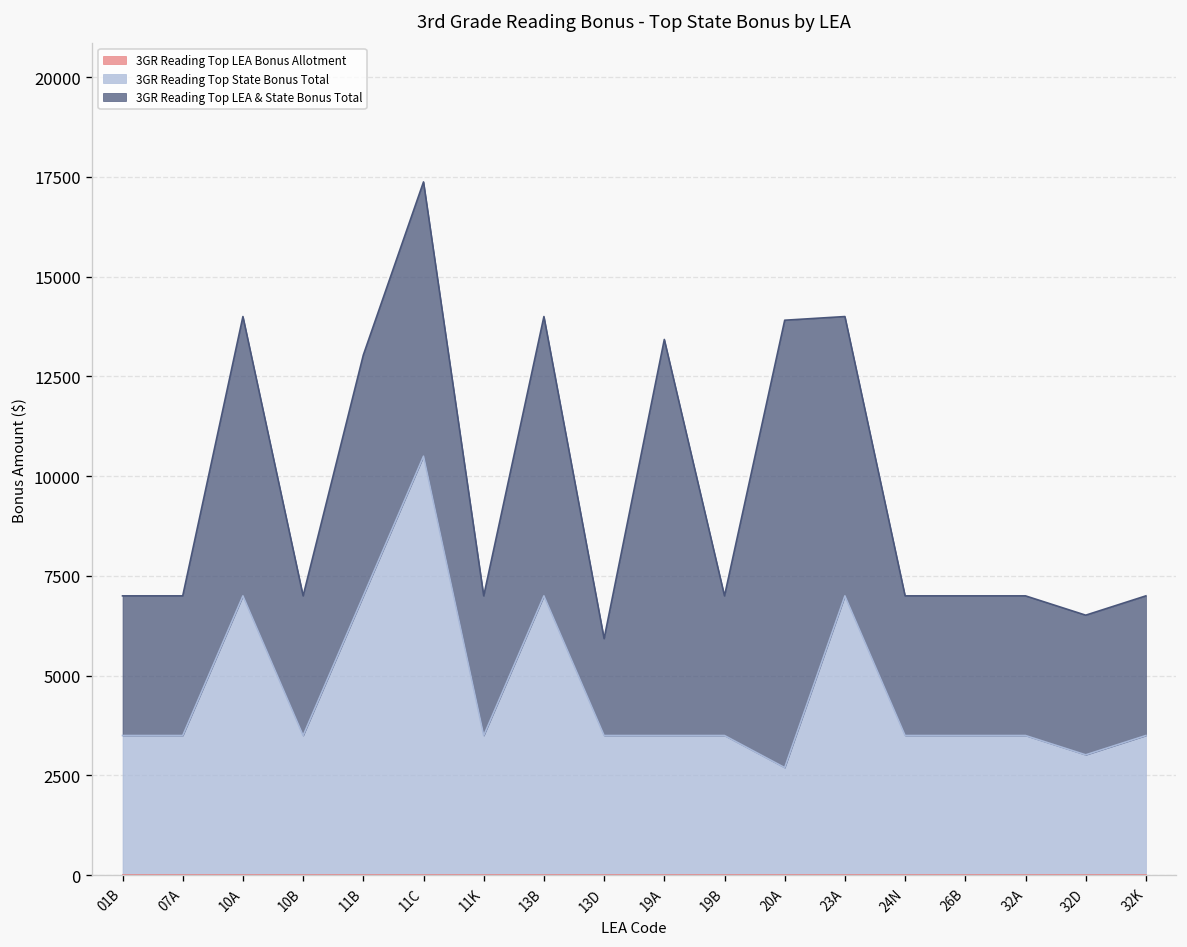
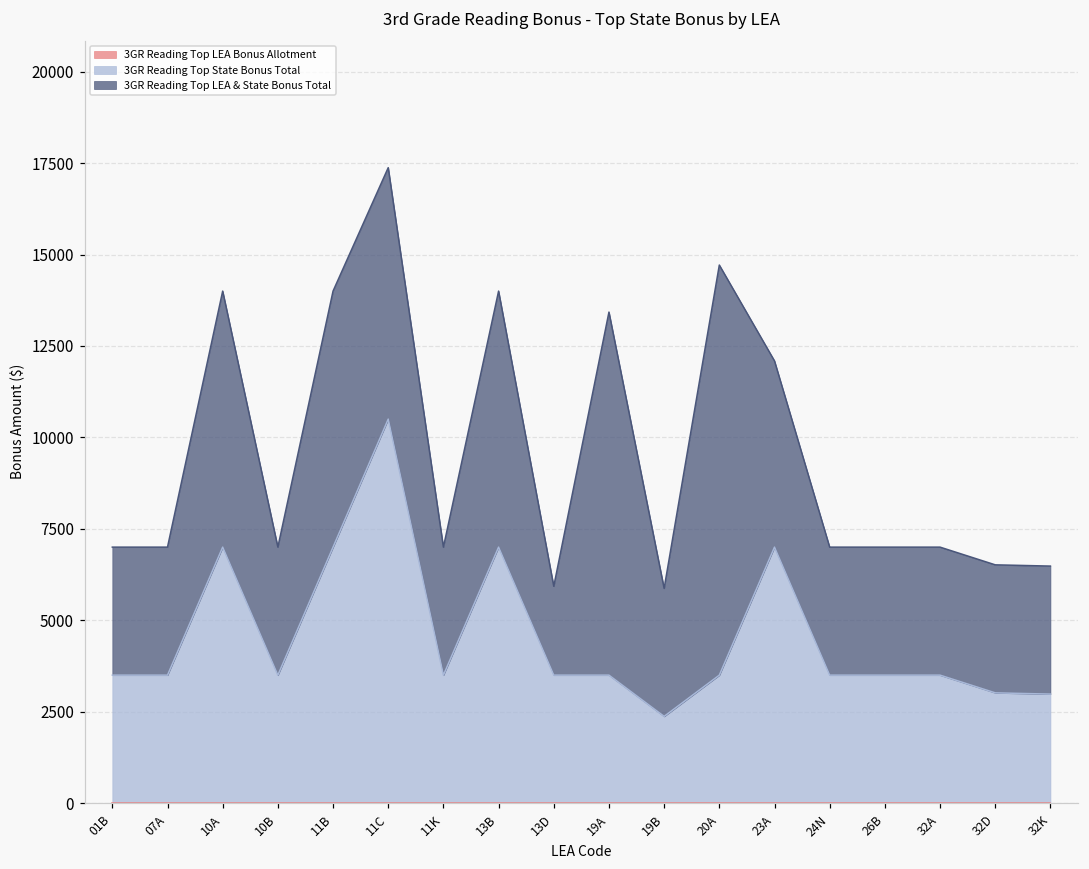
  {
    "3GR Reading Top LEA Bonus Allotment": {
      "01B": 0,
      "07A": 0,
      "10A": 0,
      "10B": 0,
      "11B": 0,
      "11C": 0,
      "11K": 0,
      "13B": 0,
      "13D": 0,
      "19A": 0,
      "19B": 0,
      "20A": 0,
      "23A": 0,
      "24N": 0,
      "26B": 0,
      "32A": 0,
      "32D": 0,
      "32K": 0
    },
    "3GR Reading Top State Bonus Total": {
      "01B": 3500,
      "07A": 3500,
      "10A": 7000,
      "10B": 3500,
      "11B": 7000,
      "11C": 10500,
      "11K": 3500,
      "13B": 7000,
      "13D": 3500,
      "19A": 3500,
-     "19B": 3500,
-     "20A": 2700,
+     "19B": 2400,
+     "20A": 3500,
      "23A": 7000,
      "24N": 3500,
      "26B": 3500,
      "32A": 3500,
      "32D": 3000,
-     "32K": 3500
+     "32K": 3000
    },
    "3GR Reading Top LEA & State Bonus Total": {
      "01B": 3500,
      "07A": 3500,
      "10A": 7000,
      "10B": 3500,
-     "11B": 6000,
+     "11B": 7000,
      "11C": 6900,
      "11K": 3500,
      "13B": 7000,
      "13D": 2400,
      "19A": 9900,
      "19B": 3500,
      "20A": 11200,
-     "23A": 7000,
+     "23A": 5100,
      "24N": 3500,
      "26B": 3500,
      "32A": 3500,
      "32D": 3500,
      "32K": 3500
    }
  }
